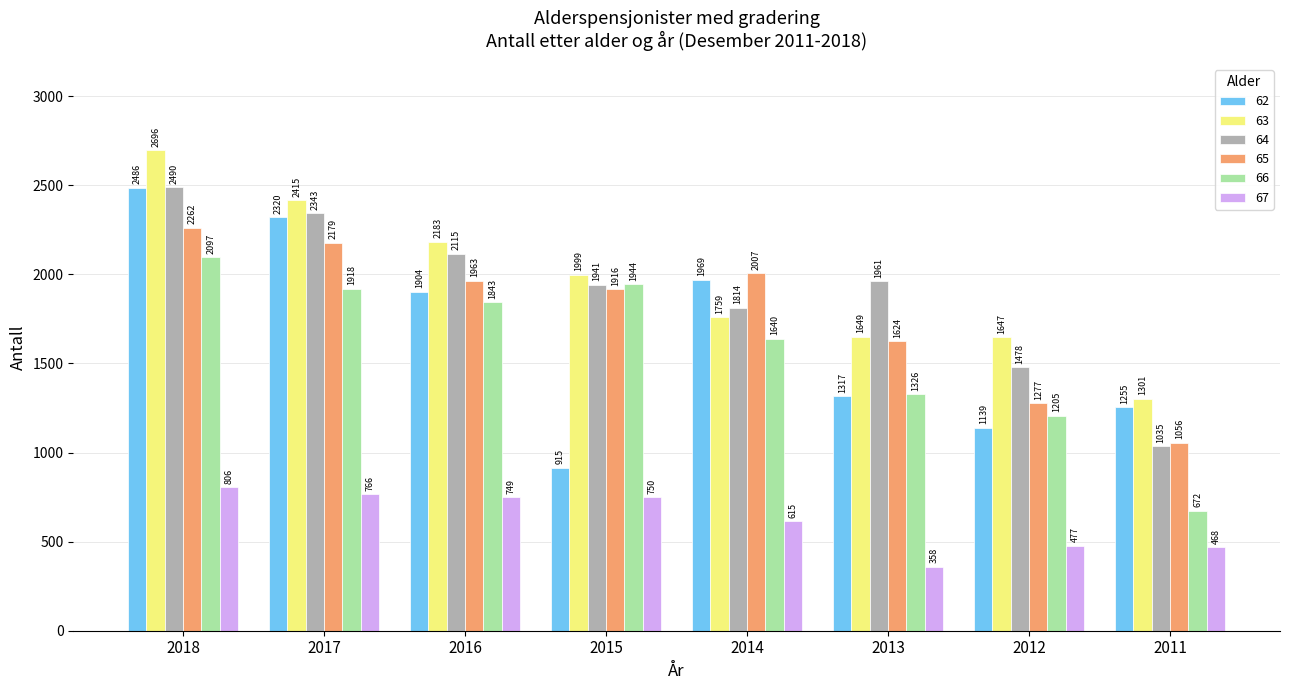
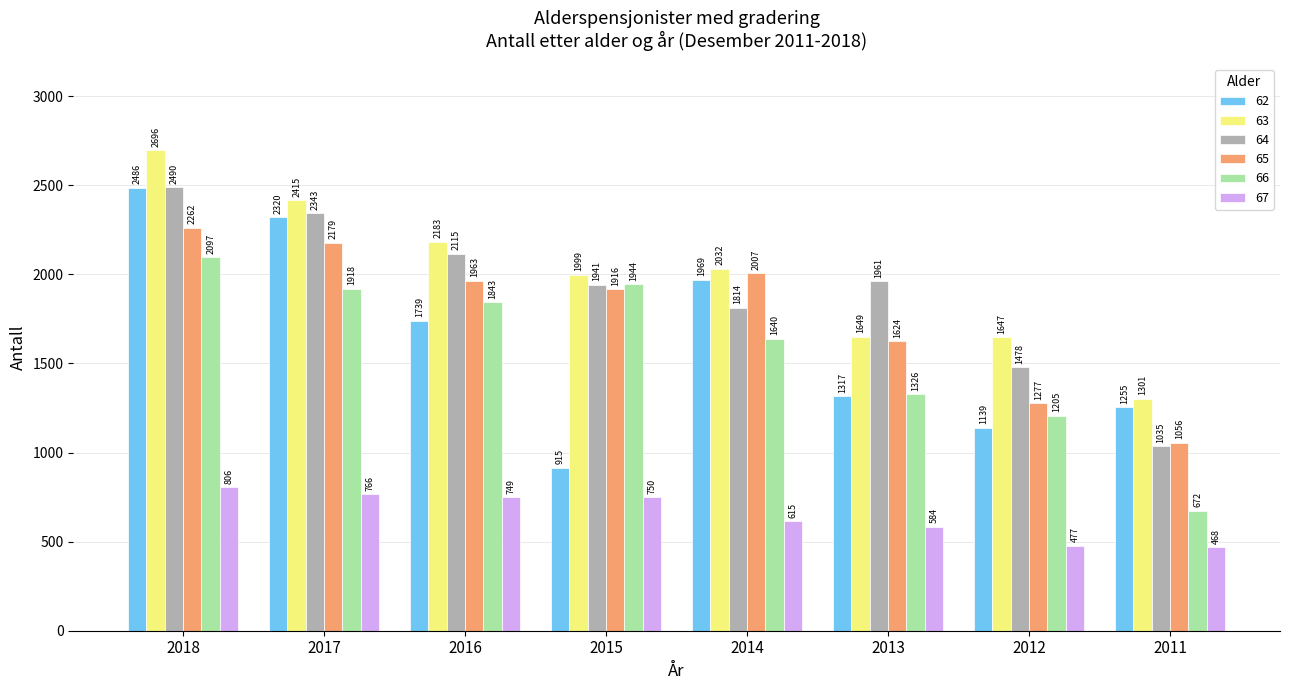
  {
    "62": {
      "2018": 2486,
      "2017": 2320,
-     "2016": 1904,
+     "2016": 1739,
      "2015": 915,
      "2014": 1969,
      "2013": 1317,
      "2012": 1139,
      "2011": 1255
    },
    "63": {
      "2018": 2696,
      "2017": 2415,
      "2016": 2183,
      "2015": 1999,
-     "2014": 1759,
+     "2014": 2032,
      "2013": 1649,
      "2012": 1647,
      "2011": 1301
    },
    "65": {
      "2018": 2262,
      "2017": 2179,
      "2016": 1963,
      "2015": 1916,
      "2014": 2007,
      "2013": 1624,
      "2012": 1277,
      "2011": 1056
    },
    "67": {
      "2018": 806,
      "2017": 766,
      "2016": 749,
      "2015": 750,
      "2014": 615,
-     "2013": 358,
+     "2013": 584,
      "2012": 477,
      "2011": 468
    }
  }
